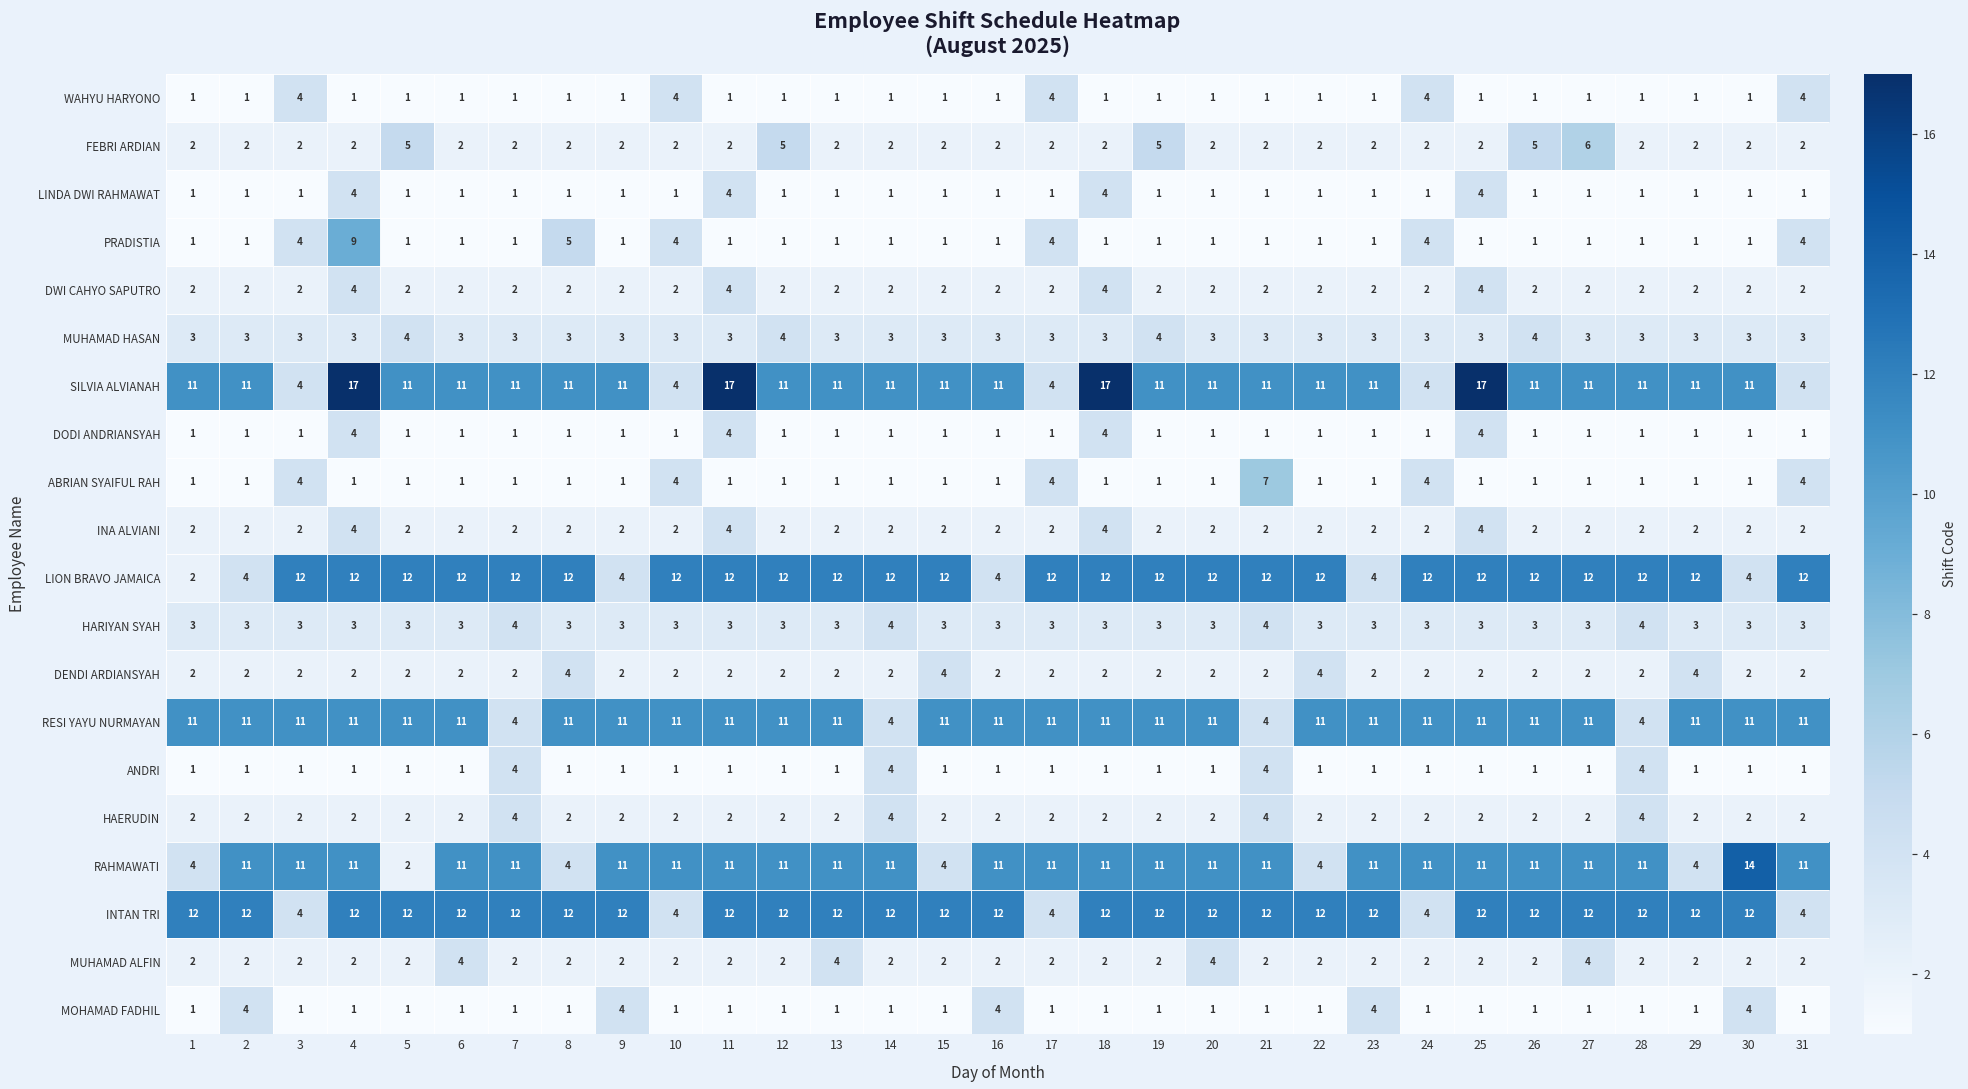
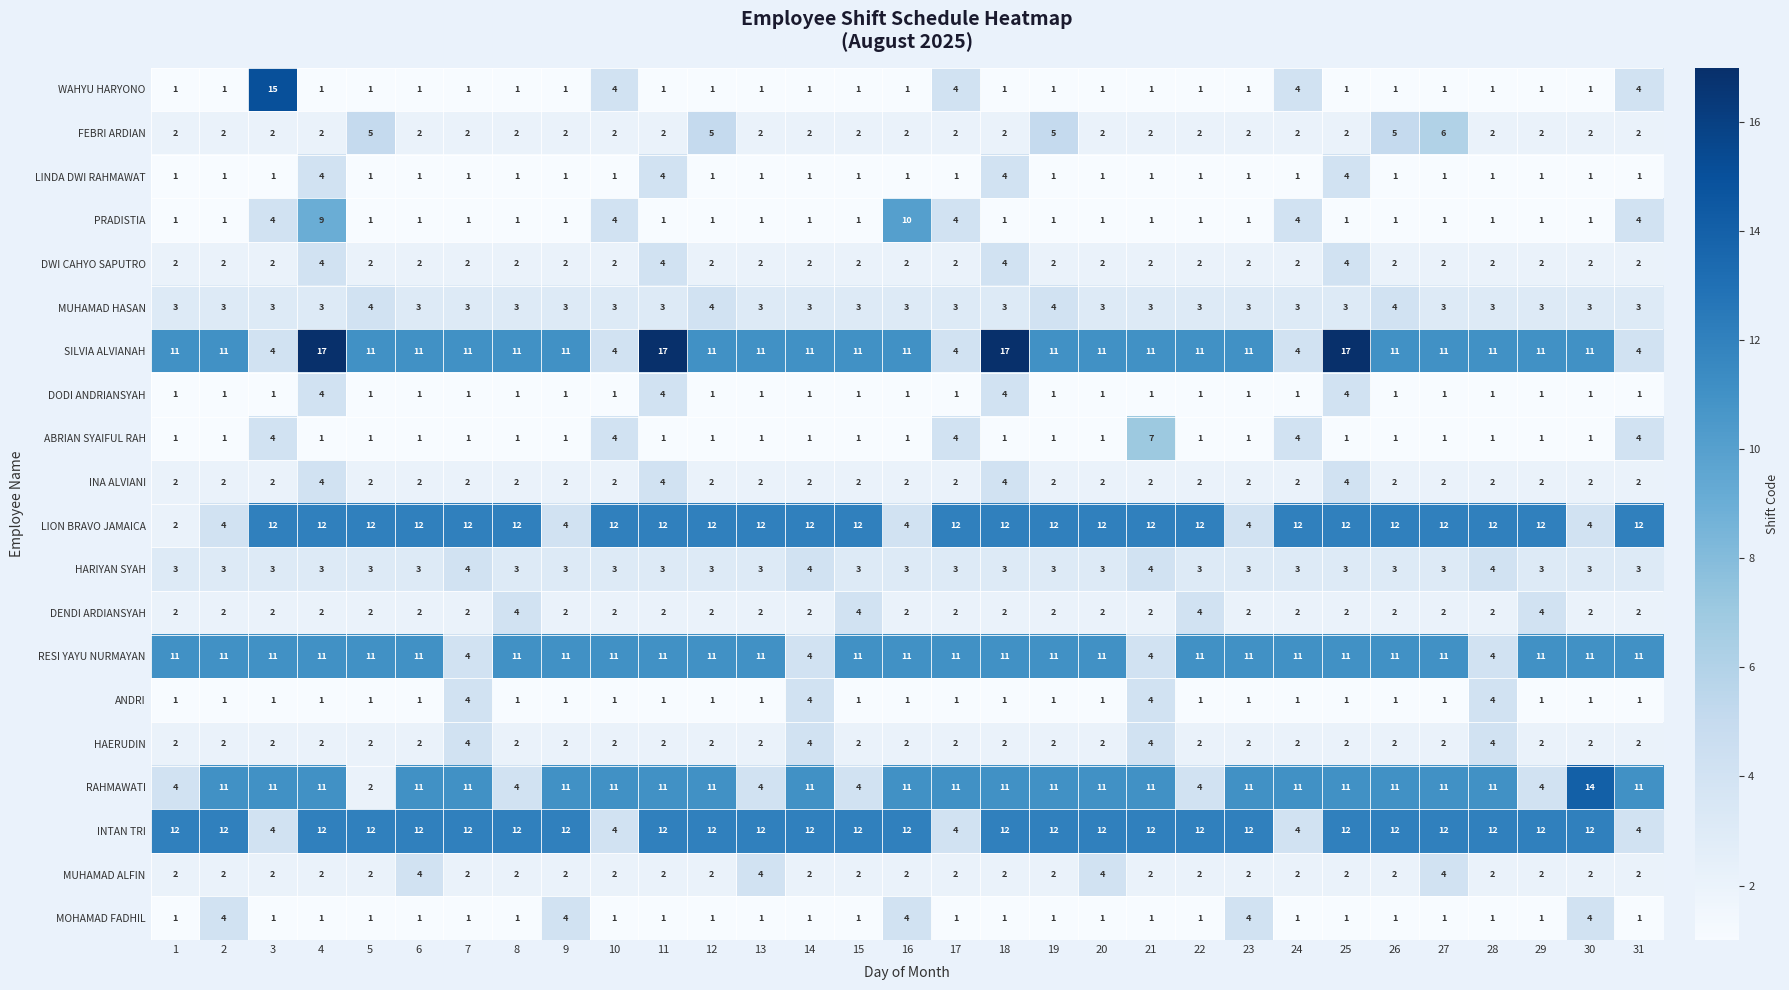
  {
    "WAHYU HARYONO": {
      "1": 1,
      "2": 1,
-     "3": 4,
+     "3": 15,
      "4": 1,
      "5": 1,
      "6": 1,
      "7": 1,
      "8": 1,
      "9": 1,
      "10": 4,
      "11": 1,
      "12": 1,
      "13": 1,
      "14": 1,
      "15": 1,
      "16": 1,
      "17": 4,
      "18": 1,
      "19": 1,
      "20": 1,
      "21": 1,
      "22": 1,
      "23": 1,
      "24": 4,
      "25": 1,
      "26": 1,
      "27": 1,
      "28": 1,
      "29": 1,
      "30": 1,
      "31": 4
    },
    "PRADISTIA": {
      "1": 1,
      "2": 1,
      "3": 4,
      "4": 9,
      "5": 1,
      "6": 1,
      "7": 1,
-     "8": 5,
+     "8": 1,
      "9": 1,
      "10": 4,
      "11": 1,
      "12": 1,
      "13": 1,
      "14": 1,
      "15": 1,
-     "16": 1,
+     "16": 10,
      "17": 4,
      "18": 1,
      "19": 1,
      "20": 1,
      "21": 1,
      "22": 1,
      "23": 1,
      "24": 4,
      "25": 1,
      "26": 1,
      "27": 1,
      "28": 1,
      "29": 1,
      "30": 1,
      "31": 4
    },
    "RAHMAWATI": {
      "1": 4,
      "2": 11,
      "3": 11,
      "4": 11,
      "5": 2,
      "6": 11,
      "7": 11,
      "8": 4,
      "9": 11,
      "10": 11,
      "11": 11,
      "12": 11,
-     "13": 11,
+     "13": 4,
      "14": 11,
      "15": 4,
      "16": 11,
      "17": 11,
      "18": 11,
      "19": 11,
      "20": 11,
      "21": 11,
      "22": 4,
      "23": 11,
      "24": 11,
      "25": 11,
      "26": 11,
      "27": 11,
      "28": 11,
      "29": 4,
      "30": 14,
      "31": 11
    }
  }
